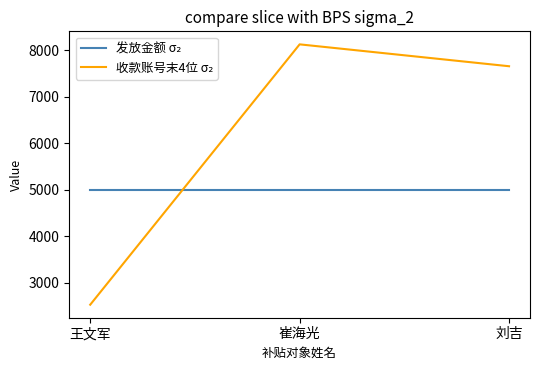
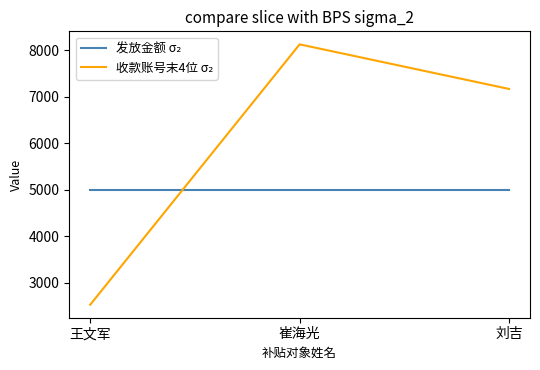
  {
    "发放金额 σ₂": {
      "王文军": 5000,
      "崔海光": 5000,
      "刘吉": 5000
    },
    "收款账号末4位 σ₂": {
      "王文军": 2500,
      "崔海光": 8100,
-     "刘吉": 7700
+     "刘吉": 7200
    }
  }
